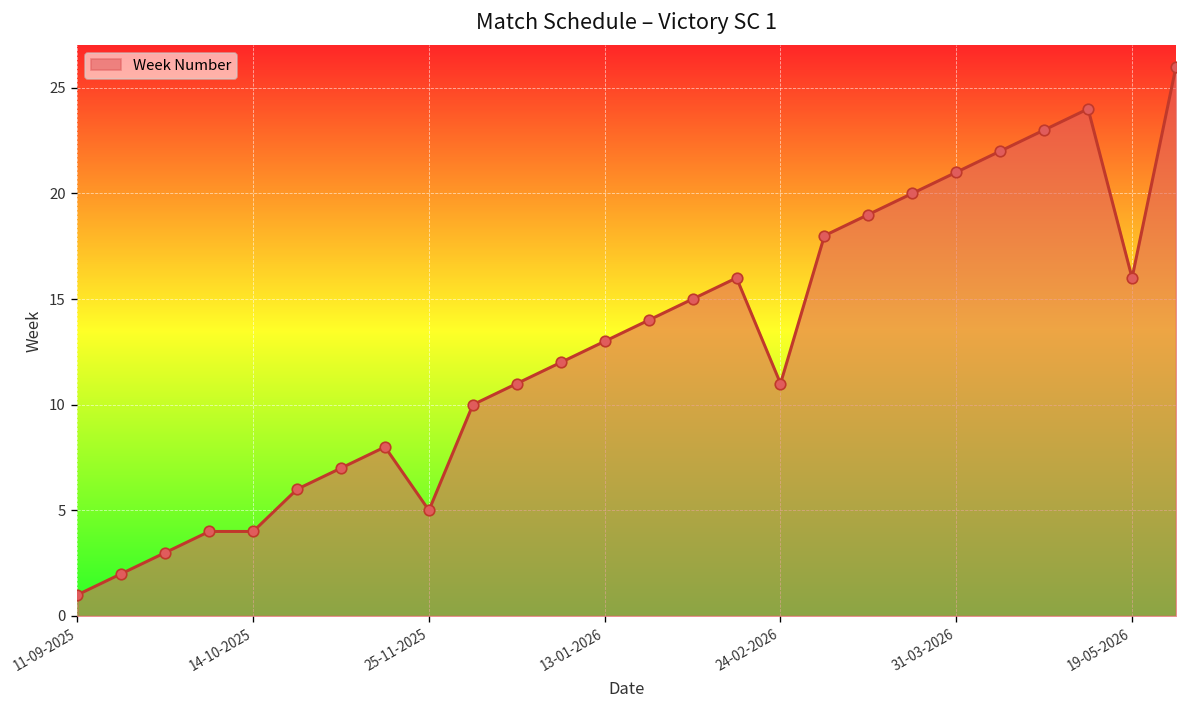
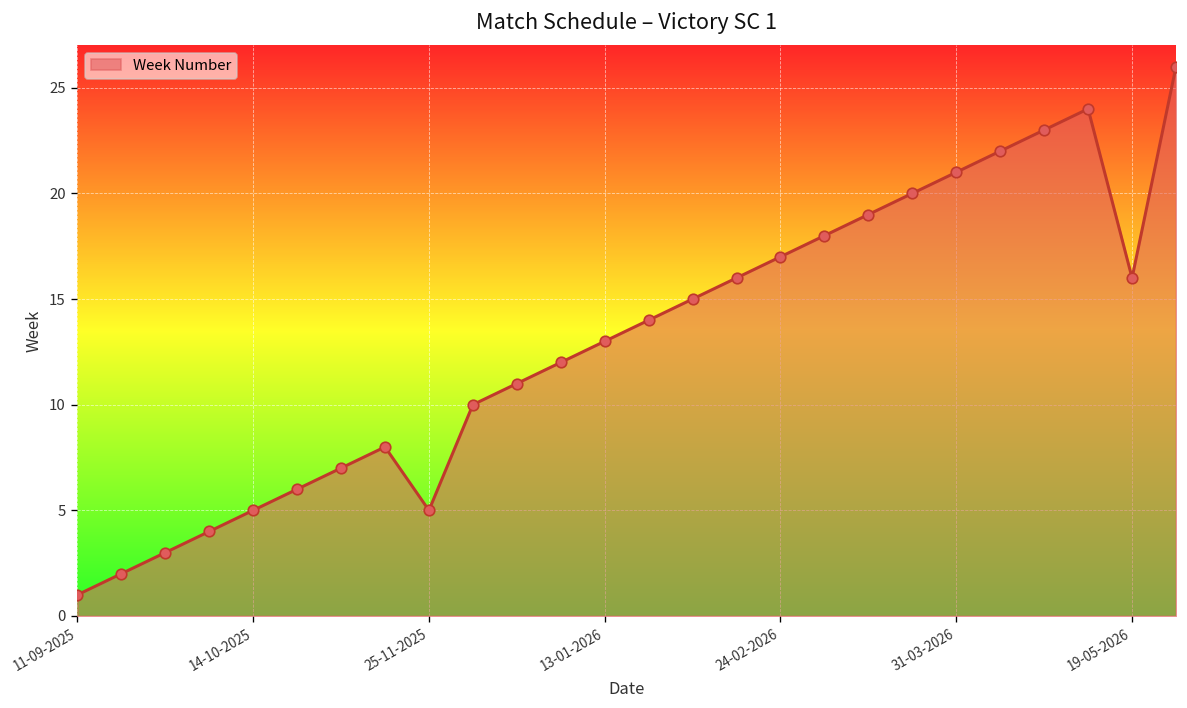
  {
    "11-09-2025": 1,
-   "14-10-2025": 4,
+   "14-10-2025": 5,
    "25-11-2025": 5,
    "13-01-2026": 13,
-   "24-02-2026": 11,
+   "24-02-2026": 17,
    "31-03-2026": 21,
    "19-05-2026": 16
  }
